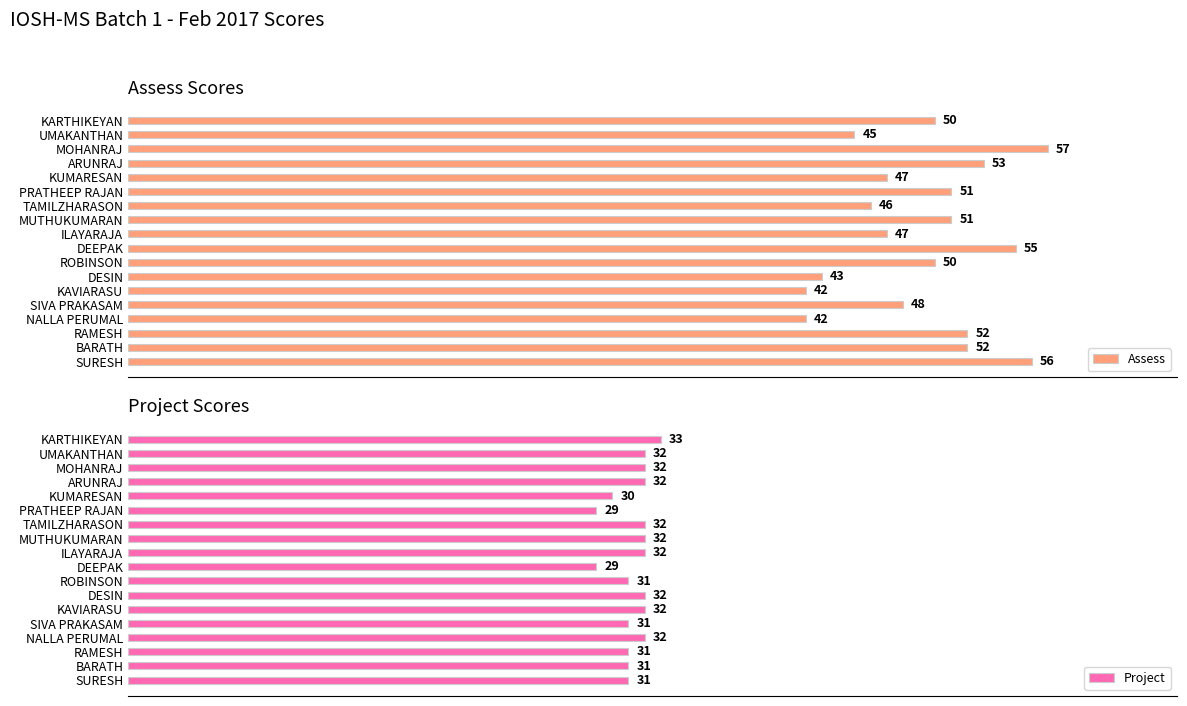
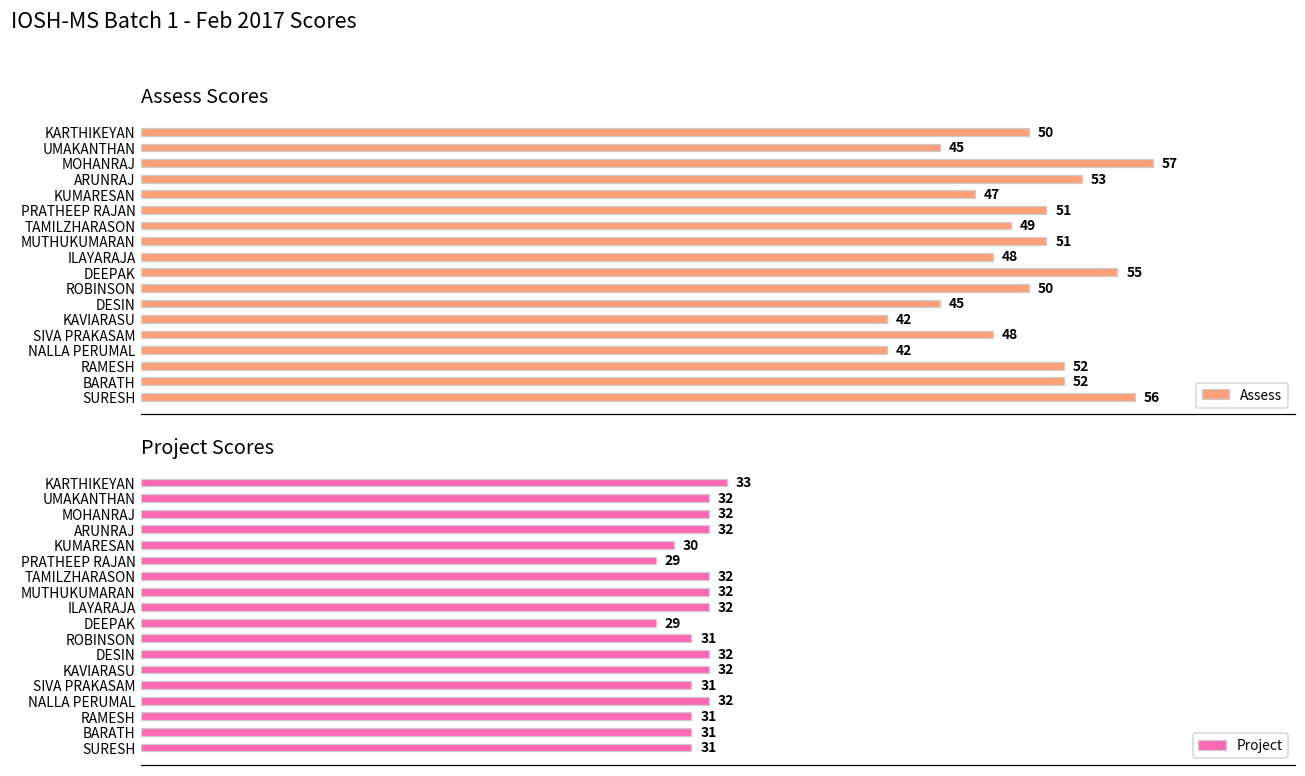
  {
    "Assess Scores": {
      "KARTHIKEYAN": 50,
      "UMAKANTHAN": 45,
      "MOHANRAJ": 57,
      "ARUNRAJ": 53,
      "KUMARESAN": 47,
      "PRATHEEP RAJAN": 51,
-     "TAMILZHARASON": 46,
+     "TAMILZHARASON": 49,
      "MUTHUKUMARAN": 51,
-     "ILAYARAJA": 47,
+     "ILAYARAJA": 48,
      "DEEPAK": 55,
      "ROBINSON": 50,
-     "DESIN": 43,
+     "DESIN": 45,
      "KAVIARASU": 42,
      "SIVA PRAKASAM": 48,
      "NALLA PERUMAL": 42,
      "RAMESH": 52,
      "BARATH": 52,
      "SURESH": 56
    },
    "Project Scores": {
      "KARTHIKEYAN": 33,
      "UMAKANTHAN": 32,
      "MOHANRAJ": 32,
      "ARUNRAJ": 32,
      "KUMARESAN": 30,
      "PRATHEEP RAJAN": 29,
      "TAMILZHARASON": 32,
      "MUTHUKUMARAN": 32,
      "ILAYARAJA": 32,
      "DEEPAK": 29,
      "ROBINSON": 31,
      "DESIN": 32,
      "KAVIARASU": 32,
      "SIVA PRAKASAM": 31,
      "NALLA PERUMAL": 32,
      "RAMESH": 31,
      "BARATH": 31,
      "SURESH": 31
    }
  }
